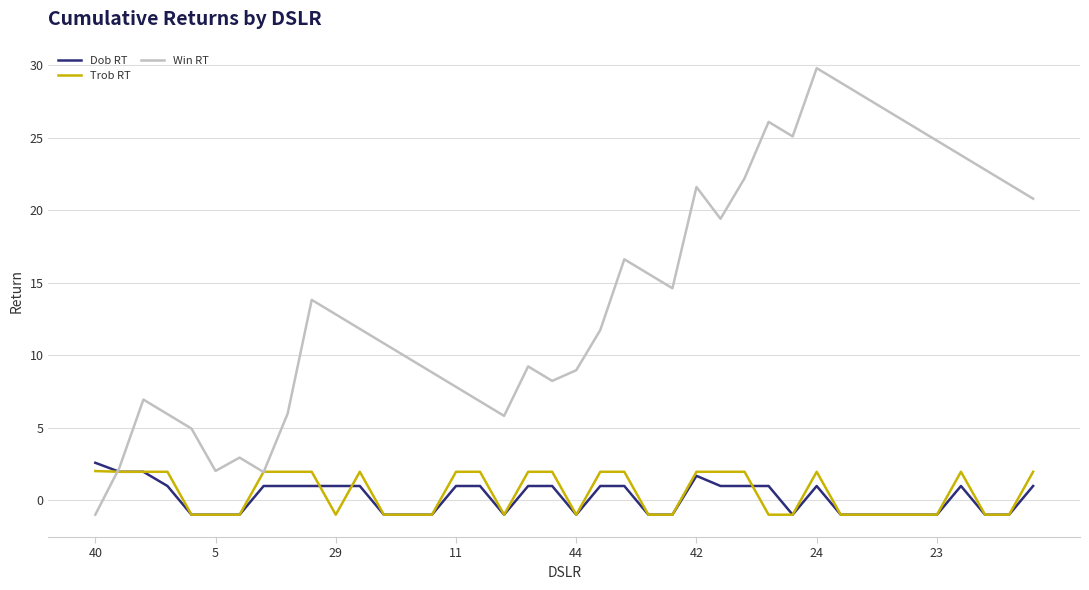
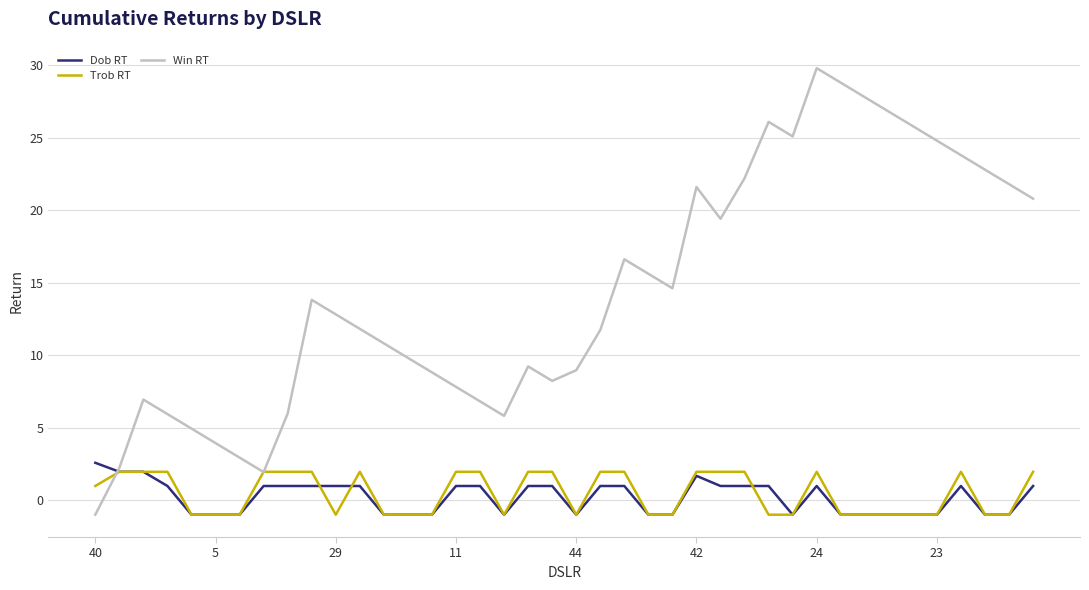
  {
    "Dob RT": {
      "40": 2.6,
      "42": 1.7
    },
    "Trob RT": {
-     "40": 2.0,
+     "40": 1.0,
      "42": 2.0
    },
    "Win RT": {
      "40": -1.0,
-     "5": 2.0,
+     "5": 3.9,
      "44": 9.0,
      "42": 21.6
    }
  }
